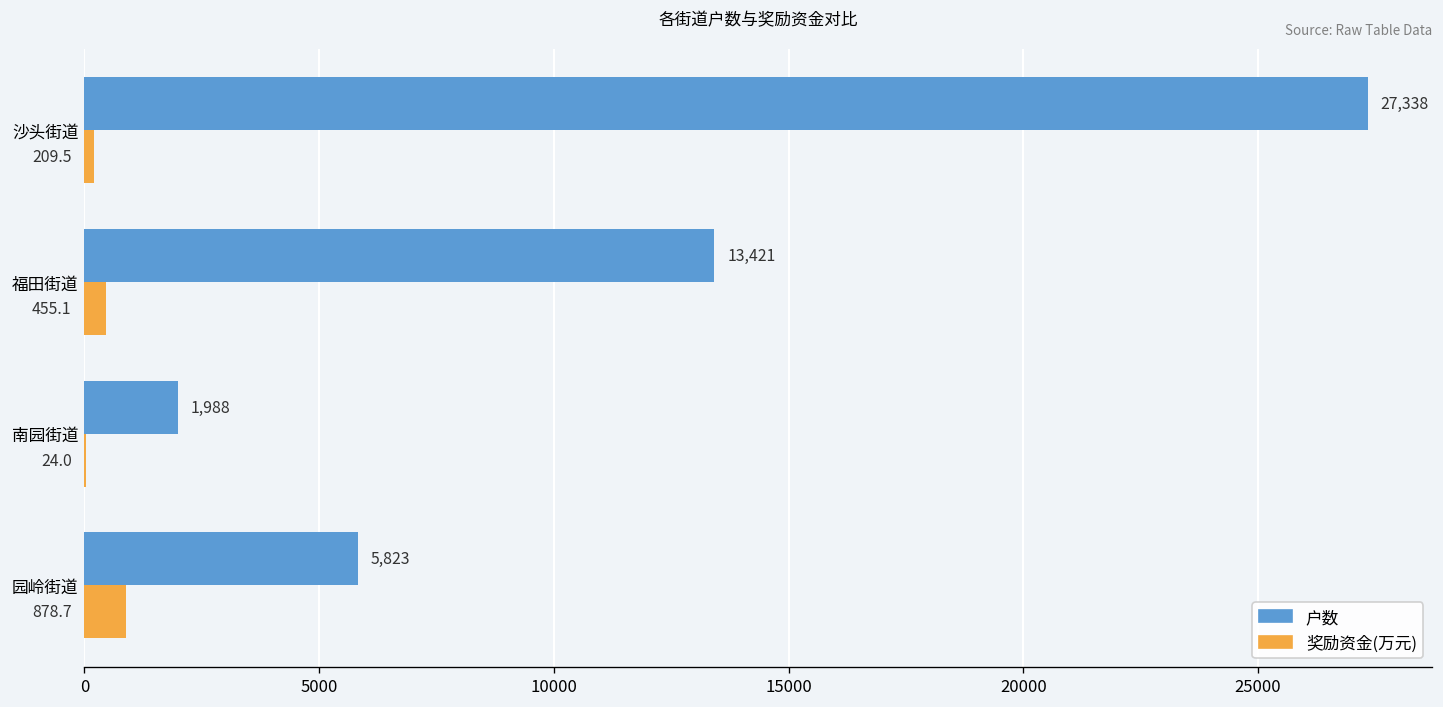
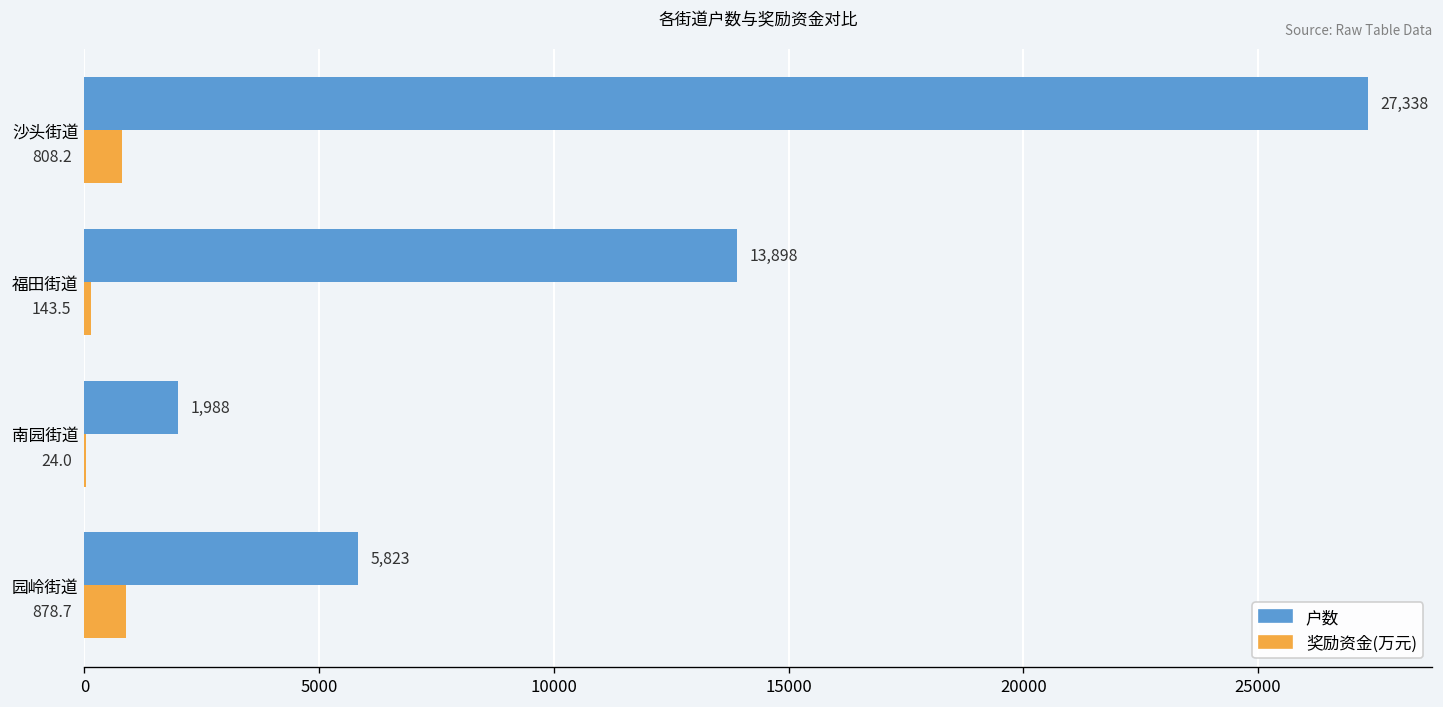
  {
    "户数": {
      "沙头街道": "27,338",
-     "福田街道": "13,421",
+     "福田街道": "13,898",
      "南园街道": "1,988",
      "园岭街道": "5,823"
    },
    "奖励资金(万元)": {
-     "沙头街道": "209.5",
-     "福田街道": "455.1",
+     "沙头街道": "808.2",
+     "福田街道": "143.5",
      "南园街道": "24.0"
    }
  }
